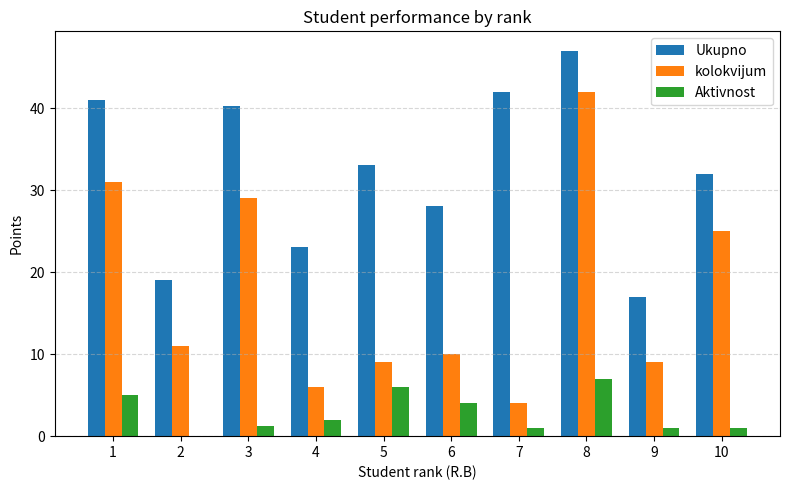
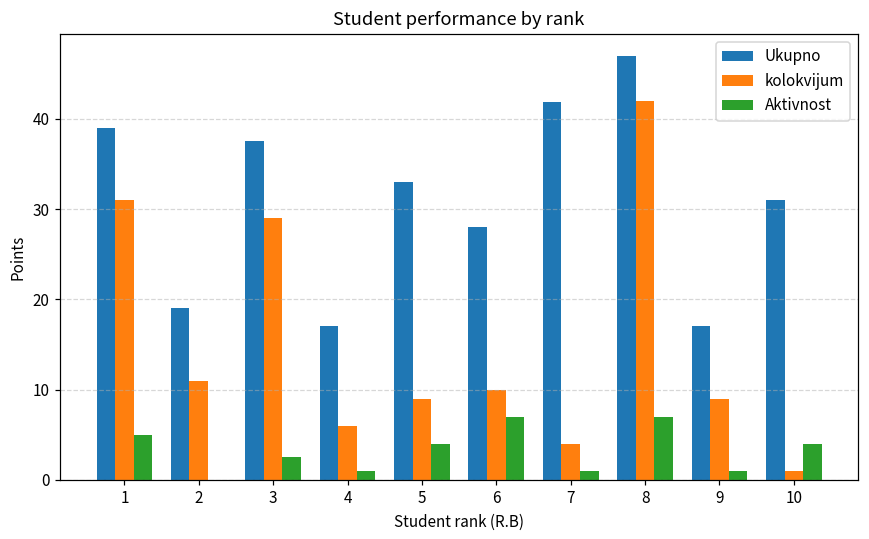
  {
    "Ukupno": {
-     "1": 41,
+     "1": 39,
      "2": 19,
-     "3": 40,
-     "4": 23,
+     "3": 38,
+     "4": 17,
      "5": 33,
      "6": 28,
      "7": 42,
      "8": 47,
      "9": 17,
-     "10": 32
+     "10": 31
    },
    "kolokvijum": {
      "1": 31,
      "2": 11,
      "3": 29,
      "4": 6,
      "5": 9,
      "6": 10,
      "7": 4,
      "8": 42,
      "9": 9,
-     "10": 25
+     "10": 1
    },
    "Aktivnost": {
      "1": 5,
      "2": 0,
-     "3": 1,
-     "4": 2,
-     "5": 6,
-     "6": 4,
+     "3": 3,
+     "4": 1,
+     "5": 4,
+     "6": 7,
      "7": 1,
      "8": 7,
      "9": 1,
-     "10": 1
+     "10": 4
    }
  }
